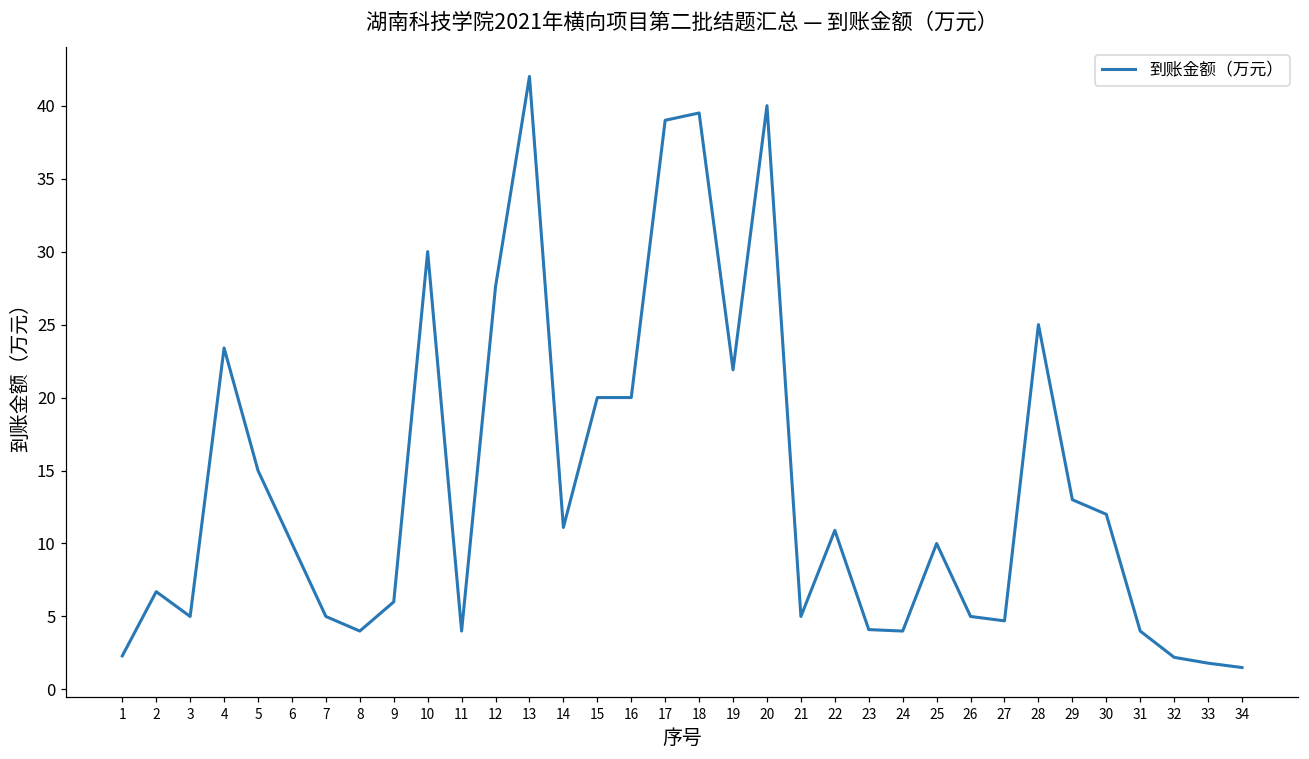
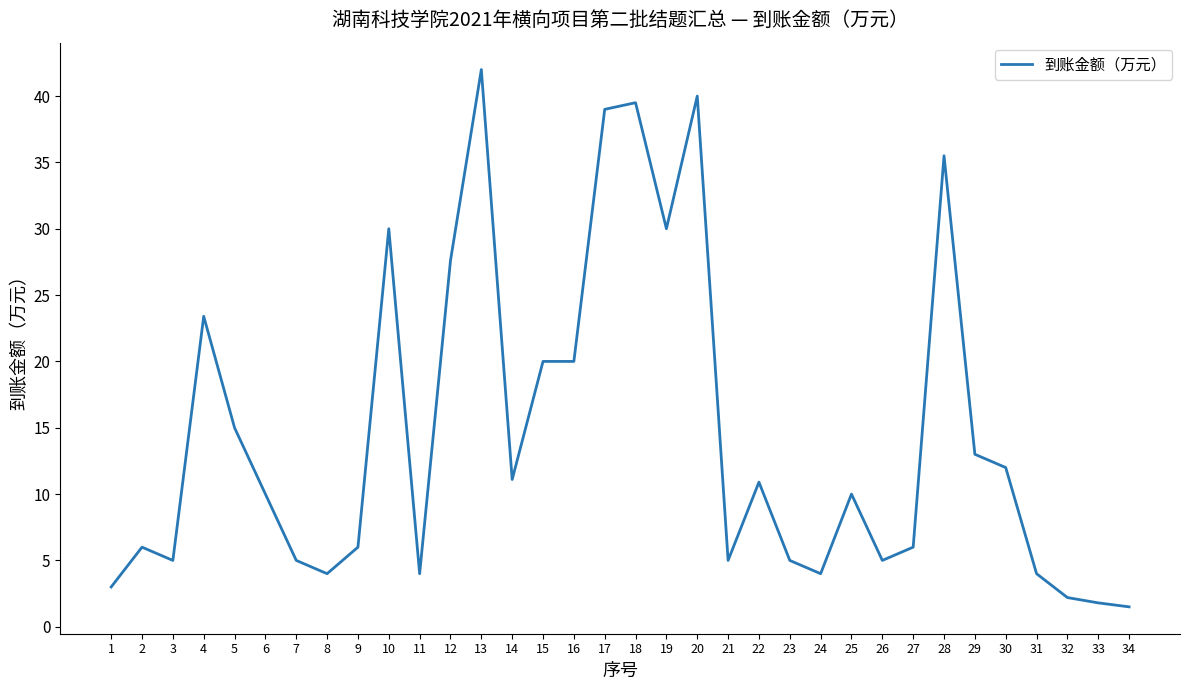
  {
-   "1": 2.3,
-   "2": 6.7,
+   "1": 3.0,
+   "2": 6.0,
    "3": 5.0,
    "4": 23.4,
    "5": 15.0,
    "6": 10.0,
    "7": 5.0,
    "8": 4.0,
    "9": 6.0,
    "10": 30.0,
    "11": 4.0,
    "12": 27.6,
    "13": 42.0,
    "14": 11.1,
    "15": 20.0,
    "16": 20.0,
    "17": 39.0,
    "18": 39.5,
-   "19": 21.9,
+   "19": 30.0,
    "20": 40.0,
    "21": 5.0,
    "22": 10.9,
-   "23": 4.1,
+   "23": 5.0,
    "24": 4.0,
    "25": 10.0,
    "26": 5.0,
-   "27": 4.7,
-   "28": 25.0,
+   "27": 6.0,
+   "28": 35.5,
    "29": 13.0,
    "30": 12.0,
    "31": 4.0,
    "32": 2.2,
    "33": 1.8,
    "34": 1.5
  }
